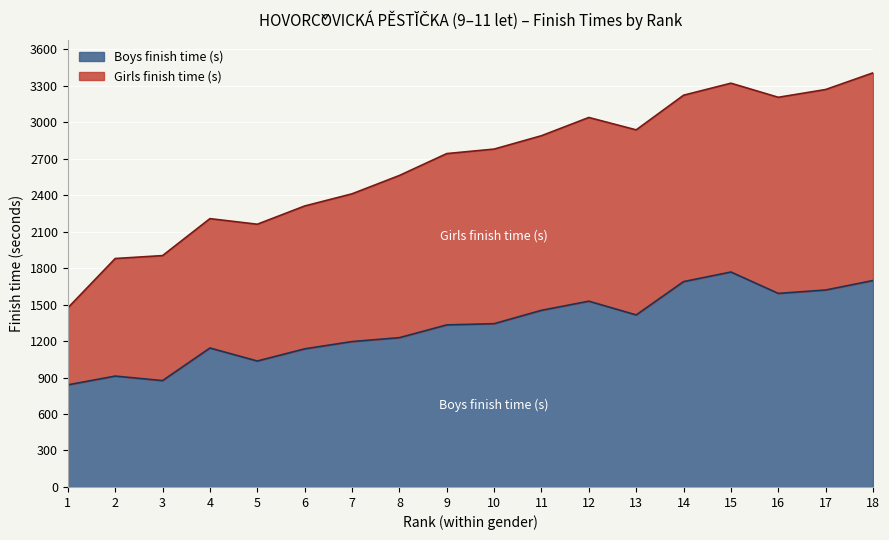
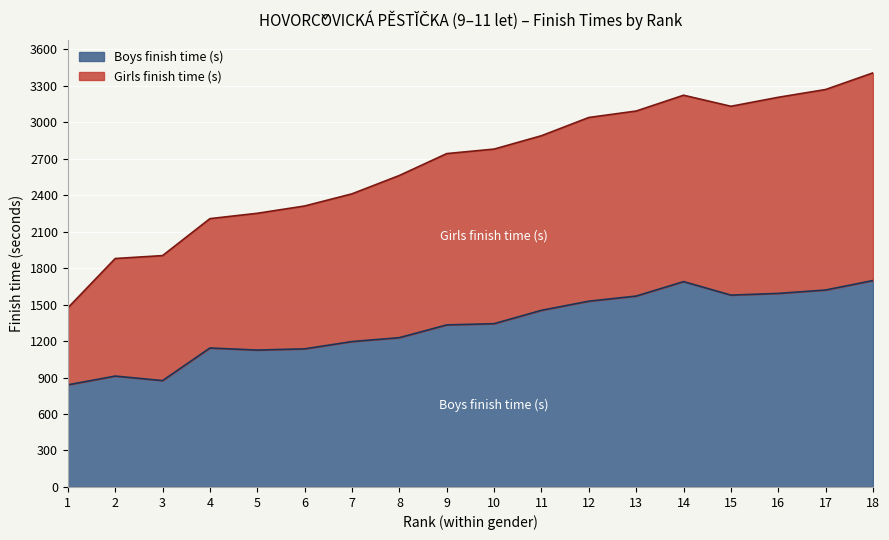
  {
    "Boys finish time (s)": {
      "1": 840,
      "2": 910,
      "3": 880,
      "4": 1140,
-     "5": 1040,
+     "5": 1130,
      "6": 1140,
      "7": 1200,
      "8": 1230,
      "9": 1330,
      "10": 1340,
      "11": 1450,
      "12": 1530,
-     "13": 1420,
+     "13": 1570,
      "14": 1690,
-     "15": 1770,
+     "15": 1580,
      "16": 1590,
      "17": 1620,
      "18": 1700
    },
    "Girls finish time (s)": {
      "1": 630,
      "2": 970,
      "3": 1030,
      "4": 1060,
      "5": 1130,
      "6": 1180,
      "7": 1220,
      "8": 1330,
      "9": 1410,
      "10": 1440,
      "11": 1440,
      "12": 1510,
      "13": 1520,
      "14": 1530,
      "15": 1550,
      "16": 1610,
      "17": 1650,
      "18": 1710
    }
  }
